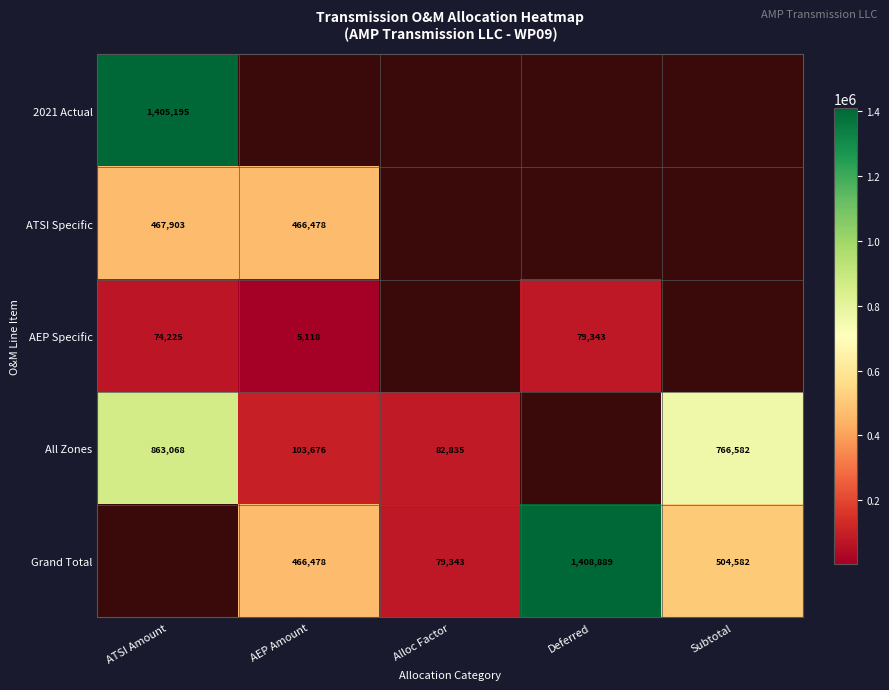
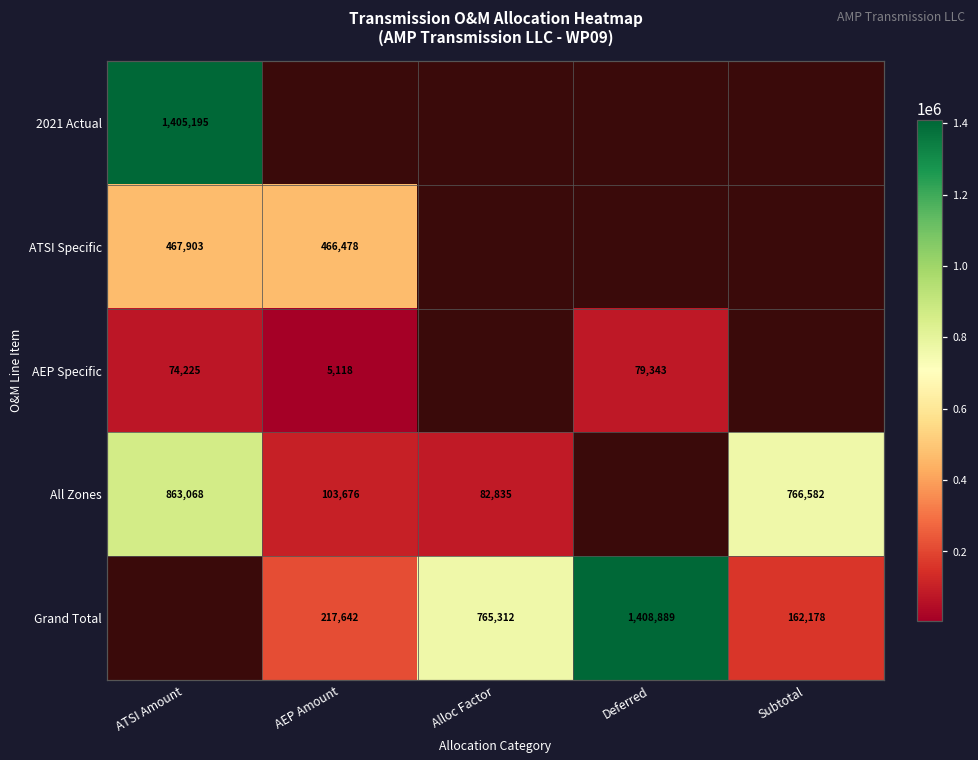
  {
    "2021 Actual": {
      "ATSI Amount": "1,405,195"
    },
    "ATSI Specific": {
      "ATSI Amount": "467,903",
      "AEP Amount": "466,478"
    },
    "AEP Specific": {
      "ATSI Amount": "74,225",
      "AEP Amount": "5,118",
      "Deferred": "79,343"
    },
    "All Zones": {
      "ATSI Amount": "863,068",
      "AEP Amount": "103,676",
      "Alloc Factor": "82,835",
      "Subtotal": "766,582"
    },
    "Grand Total": {
-     "AEP Amount": "466,478",
-     "Alloc Factor": "79,343",
+     "AEP Amount": "217,642",
+     "Alloc Factor": "765,312",
      "Deferred": "1,408,889",
-     "Subtotal": "504,582"
+     "Subtotal": "162,178"
    }
  }
